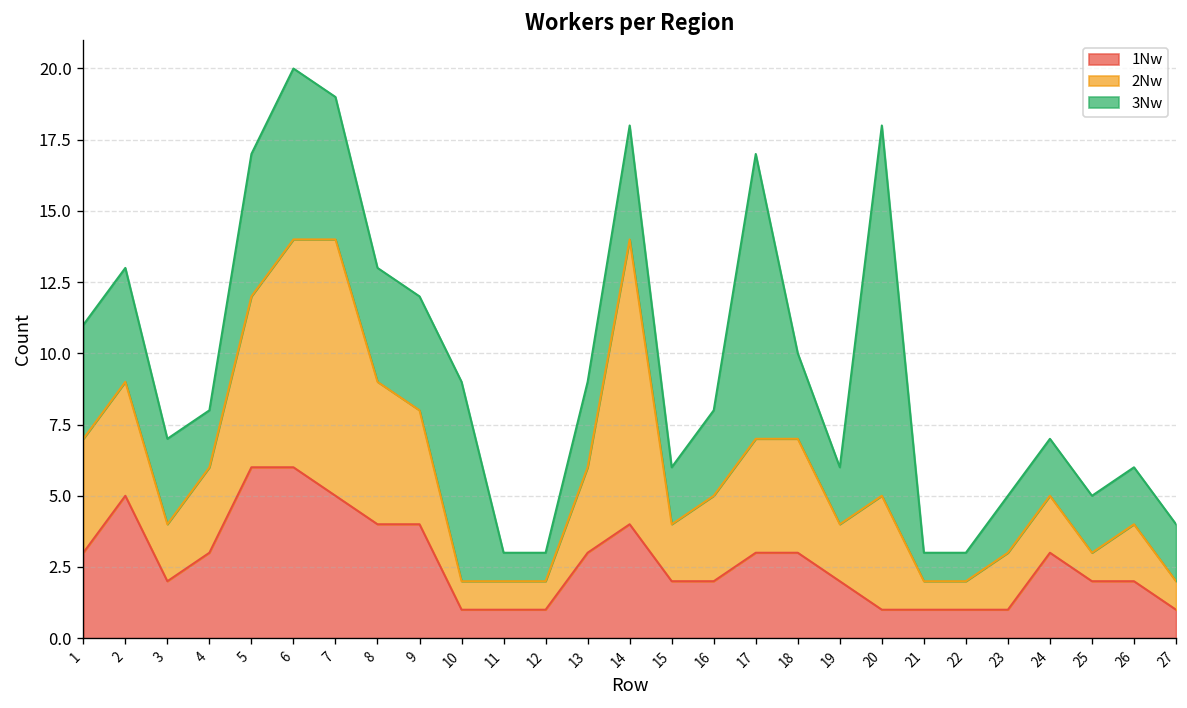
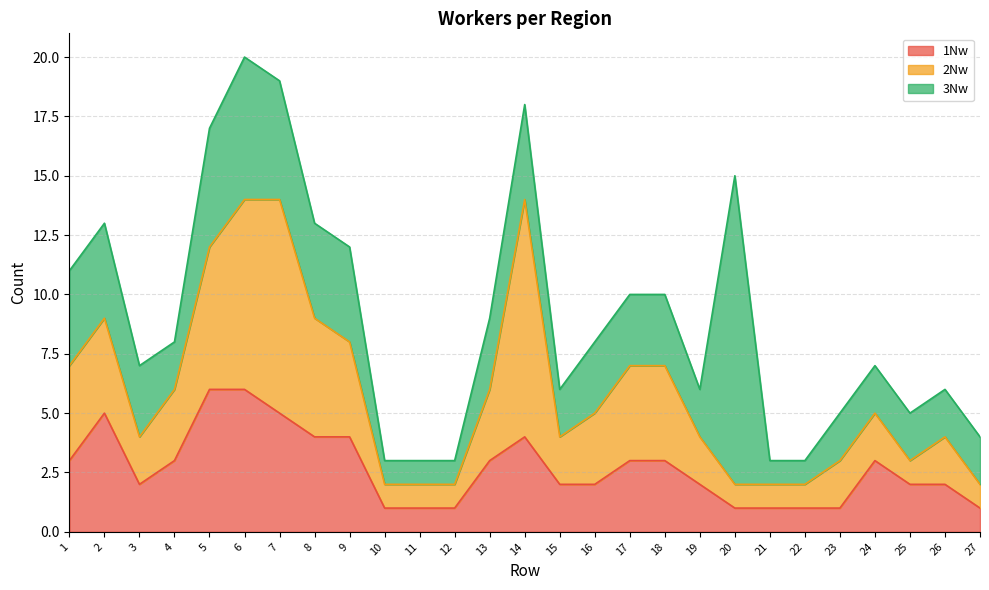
  {
    "1Nw": {
      "1": 3,
      "2": 5,
      "3": 2,
      "4": 3,
      "5": 6,
      "6": 6,
      "7": 5,
      "8": 4,
      "9": 4,
      "10": 1,
      "11": 1,
      "12": 1,
      "13": 3,
      "14": 4,
      "15": 2,
      "16": 2,
      "17": 3,
      "18": 3,
      "19": 2,
      "20": 1,
      "21": 1,
      "22": 1,
      "23": 1,
      "24": 3,
      "25": 2,
      "26": 2,
      "27": 1
    },
    "2Nw": {
      "1": 4,
      "2": 4,
      "3": 2,
      "4": 3,
      "5": 6,
      "6": 8,
      "7": 9,
      "8": 5,
      "9": 4,
      "10": 1,
      "11": 1,
      "12": 1,
      "13": 3,
      "14": 10,
      "15": 2,
      "16": 3,
      "17": 4,
      "18": 4,
      "19": 2,
-     "20": 4,
+     "20": 1,
      "21": 1,
      "22": 1,
      "23": 2,
      "24": 2,
      "25": 1,
      "26": 2,
      "27": 1
    },
    "3Nw": {
      "1": 4,
      "2": 4,
      "3": 3,
      "4": 2,
      "5": 5,
      "6": 6,
      "7": 5,
      "8": 4,
      "9": 4,
-     "10": 7,
+     "10": 1,
      "11": 1,
      "12": 1,
      "13": 3,
      "14": 4,
      "15": 2,
      "16": 3,
-     "17": 10,
+     "17": 3,
      "18": 3,
      "19": 2,
      "20": 13,
      "21": 1,
      "22": 1,
      "23": 2,
      "24": 2,
      "25": 2,
      "26": 2,
      "27": 2
    }
  }
